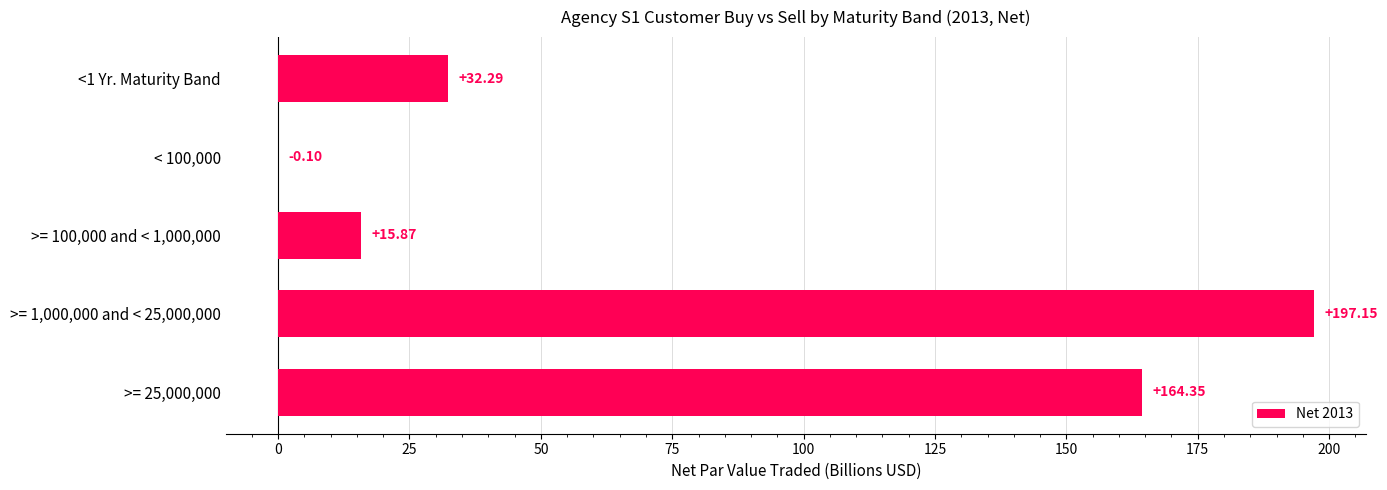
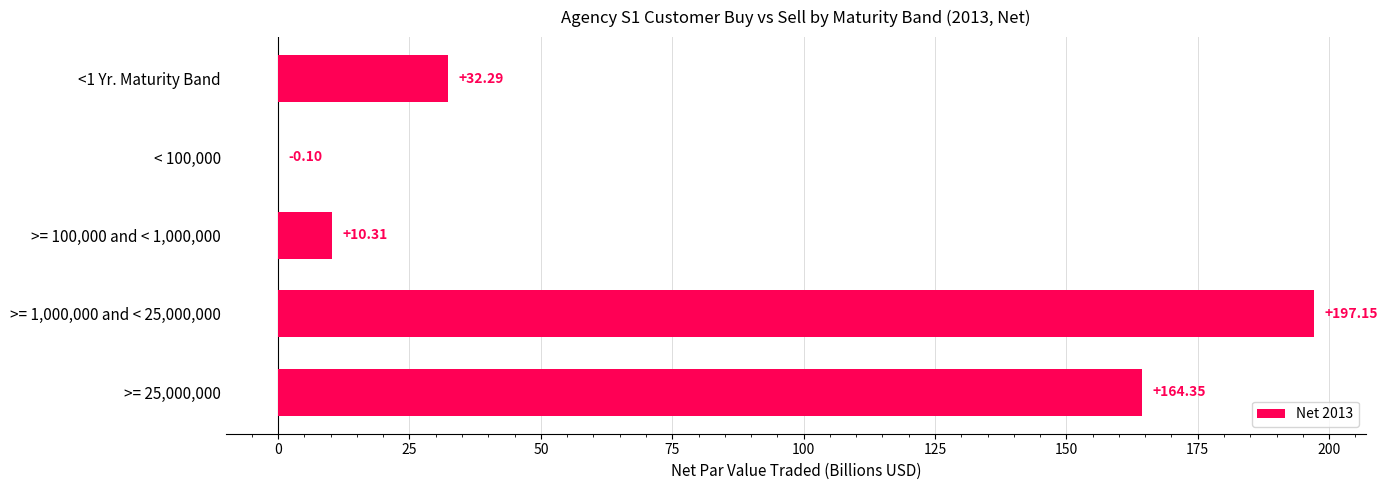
  {
    "<1 Yr. Maturity Band": "+32.29",
    "< 100,000": "-0.10",
-   ">= 100,000 and < 1,000,000": "+15.87",
+   ">= 100,000 and < 1,000,000": "+10.31",
    ">= 1,000,000 and < 25,000,000": "+197.15",
    ">= 25,000,000": "+164.35"
  }
